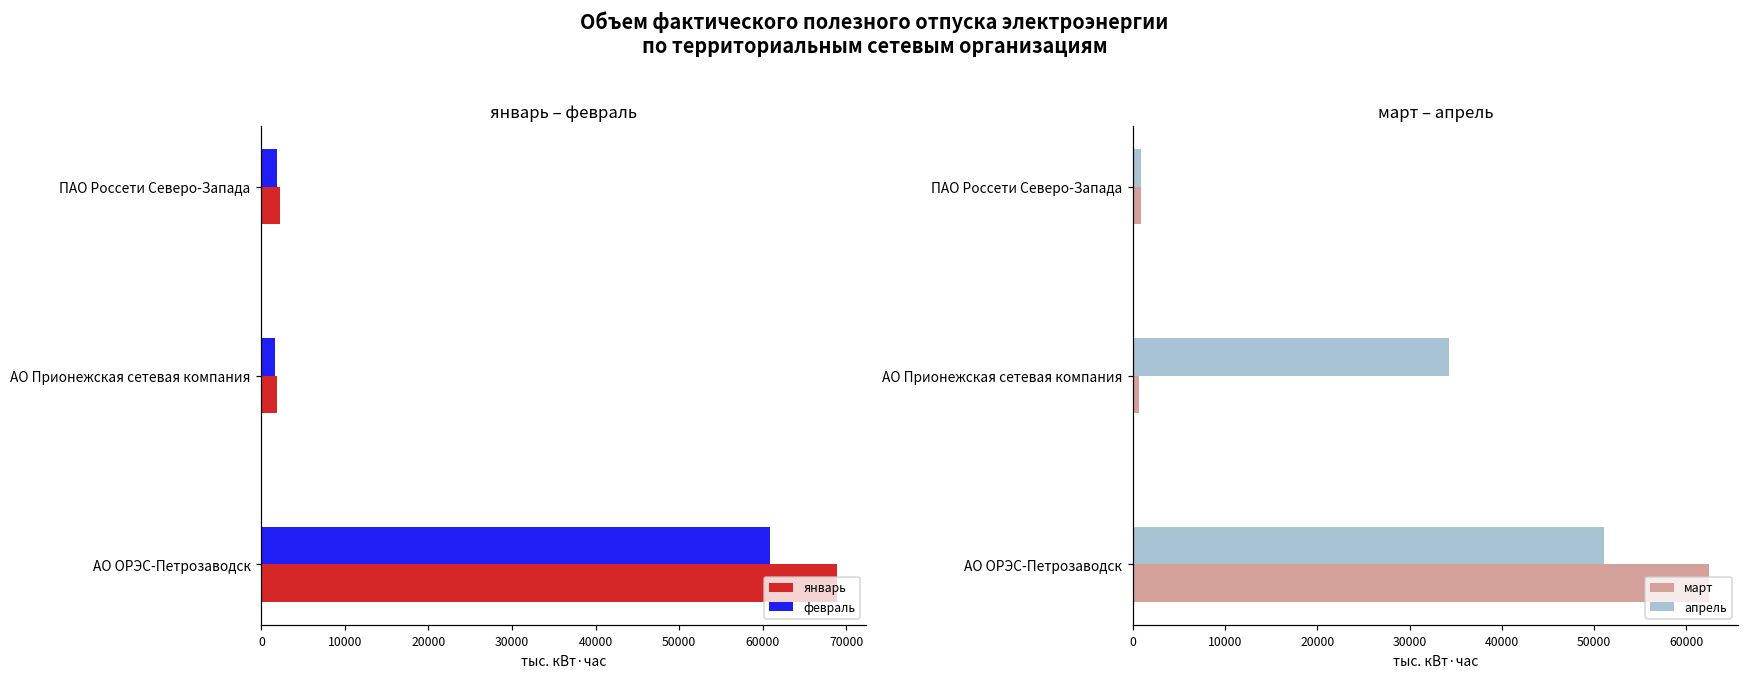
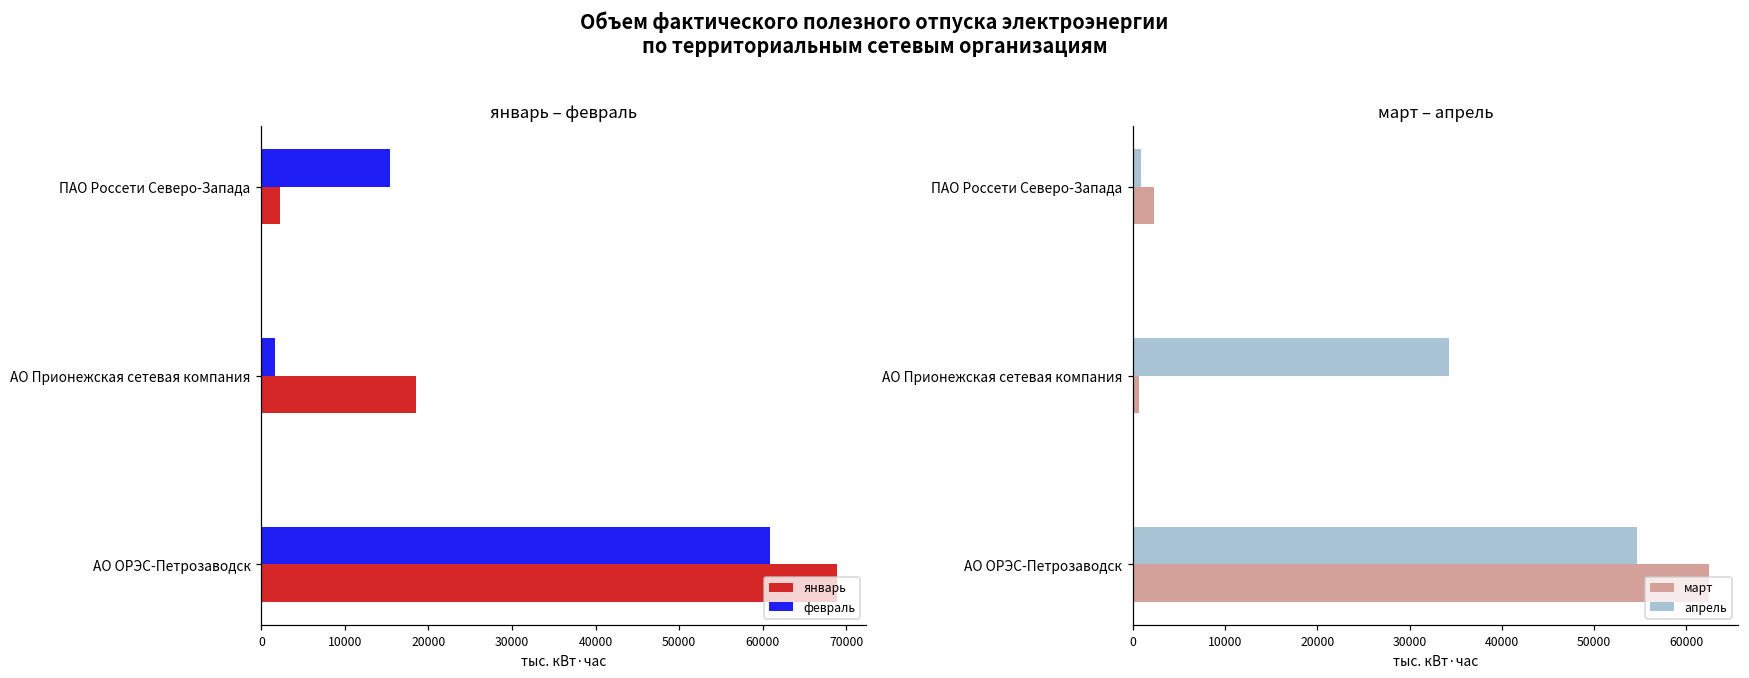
  {
    "январь – февраль": {
      "январь": {
        "ПАО Россети Северо-Запада": 2000,
-       "АО Прионежская сетевая компания": 2000
+       "АО Прионежская сетевая компания": 19000
      },
      "февраль": {
-       "ПАО Россети Северо-Запада": 2000,
+       "ПАО Россети Северо-Запада": 15000,
        "АО Прионежская сетевая компания": 2000,
        "АО ОРЭС-Петрозаводск": 61000
      }
    },
    "март – апрель": {
      "март": {
-       "ПАО Россети Северо-Запада": 1000,
+       "ПАО Россети Северо-Запада": 2000,
        "АО Прионежская сетевая компания": 1000
      },
      "апрель": {
        "ПАО Россети Северо-Запада": 1000,
        "АО Прионежская сетевая компания": 34000,
-       "АО ОРЭС-Петрозаводск": 51000
+       "АО ОРЭС-Петрозаводск": 55000
      }
    }
  }
